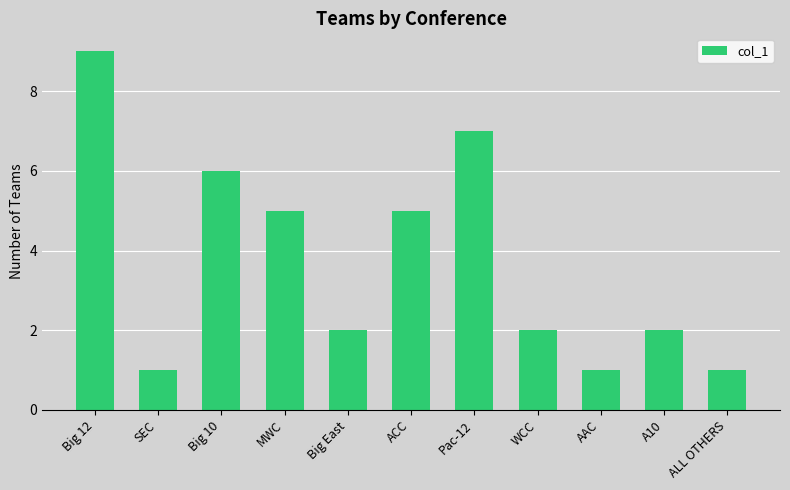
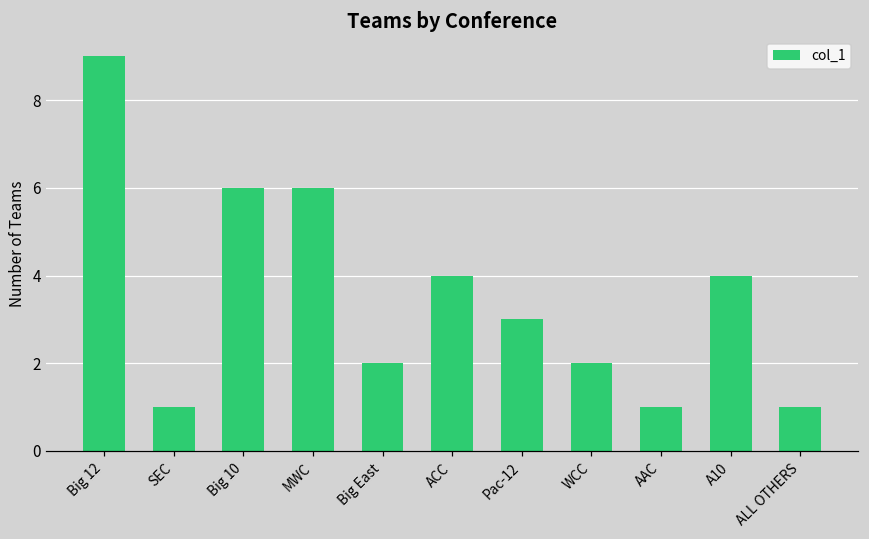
  {
    "Big 12": 9,
    "SEC": 1,
    "Big 10": 6,
-   "MWC": 5,
+   "MWC": 6,
    "Big East": 2,
-   "ACC": 5,
-   "Pac-12": 7,
+   "ACC": 4,
+   "Pac-12": 3,
    "WCC": 2,
    "AAC": 1,
-   "A10": 2,
+   "A10": 4,
    "ALL OTHERS": 1
  }
